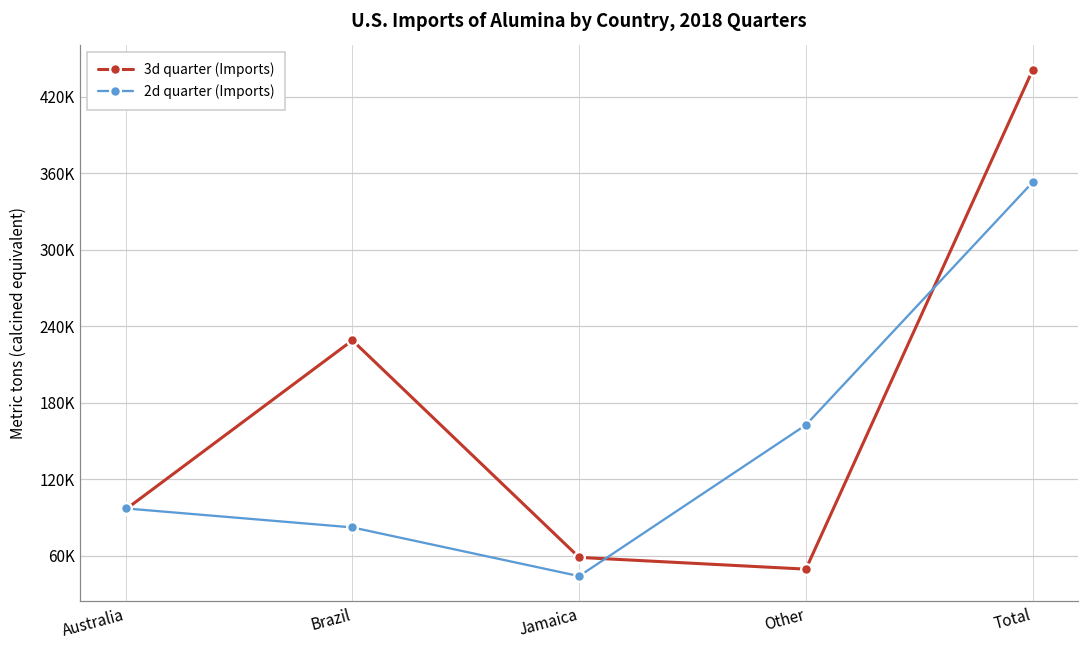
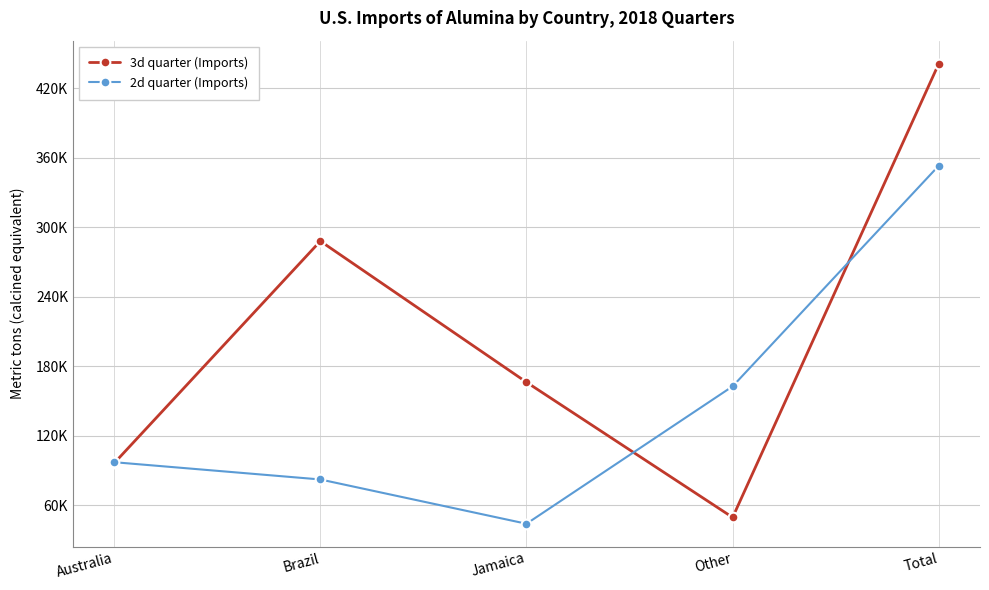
  {
    "3d quarter (Imports)": {
-     "Brazil": 229000,
-     "Jamaica": 59000,
+     "Brazil": 288000,
+     "Jamaica": 166000,
      "Other": 50000,
      "Total": 441000
    },
    "2d quarter (Imports)": {
      "Brazil": 82000,
      "Jamaica": 44000,
      "Other": 163000,
      "Total": 353000
    }
  }
